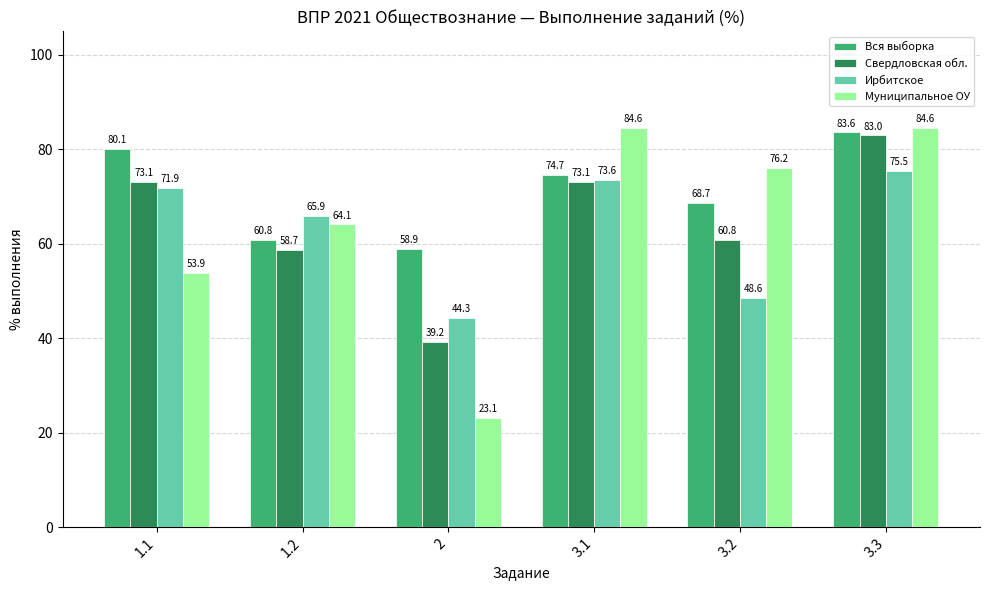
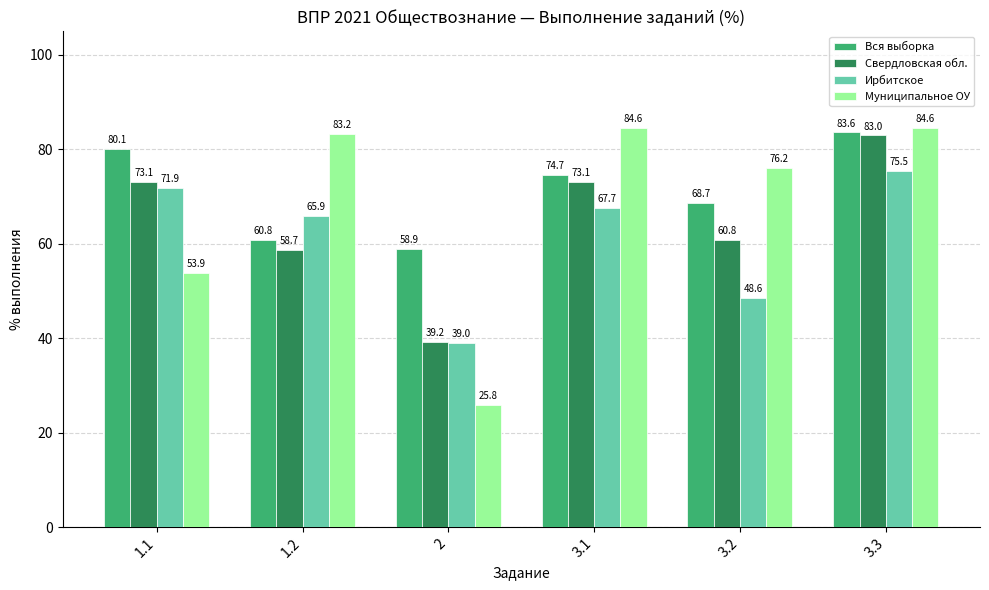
  {
    "Ирбитское": {
      "1.1": 71.9,
      "1.2": 65.9,
-     "2": 44.3,
-     "3.1": 73.6,
+     "2": 39.0,
+     "3.1": 67.7,
      "3.2": 48.6,
      "3.3": 75.5
    },
    "Муниципальное ОУ": {
      "1.1": 53.9,
-     "1.2": 64.1,
-     "2": 23.1,
+     "1.2": 83.2,
+     "2": 25.8,
      "3.1": 84.6,
      "3.2": 76.2,
      "3.3": 84.6
    }
  }
